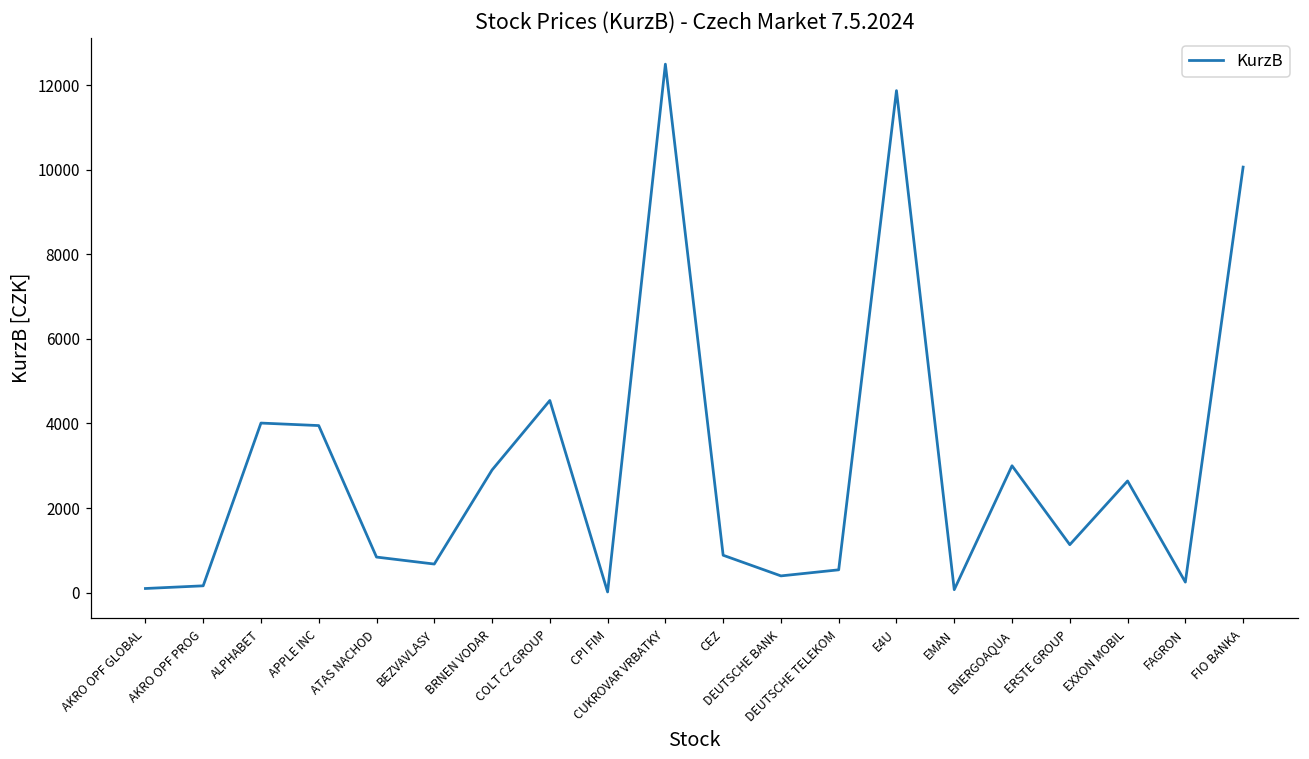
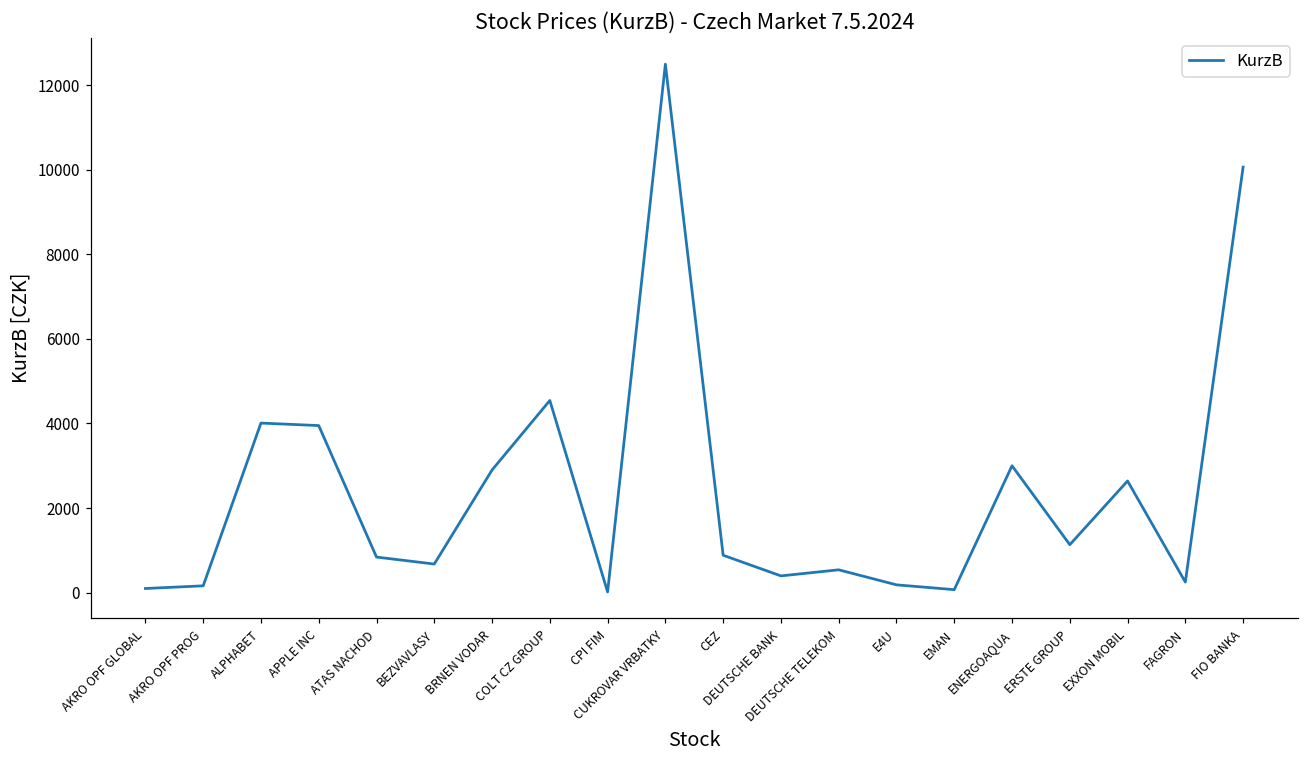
  {
    "AKRO OPF GLOBAL": 100,
    "AKRO OPF PROG": 200,
    "ALPHABET": 4000,
    "APPLE INC": 4000,
    "ATAS NACHOD": 800,
    "BEZVAVLASY": 700,
    "BRNEN VODAR": 2900,
    "COLT CZ GROUP": 4500,
    "CPI FIM": 0,
    "CUKROVAR VRBATKY": 12500,
    "CEZ": 900,
    "DEUTSCHE BANK": 400,
    "DEUTSCHE TELEKOM": 500,
-   "E4U": 11900,
+   "E4U": 200,
    "EMAN": 100,
    "ENERGOAQUA": 3000,
    "ERSTE GROUP": 1100,
    "EXXON MOBIL": 2600,
    "FAGRON": 200,
    "FIO BANKA": 10100
  }
